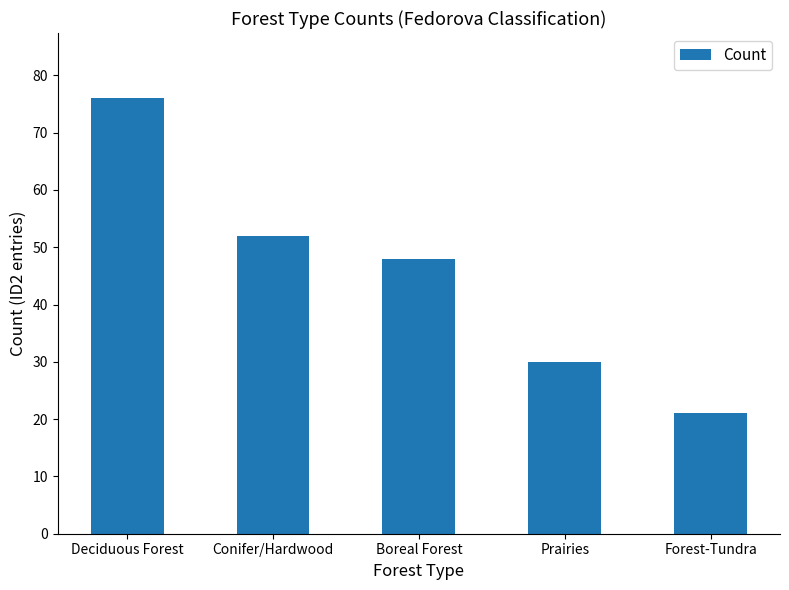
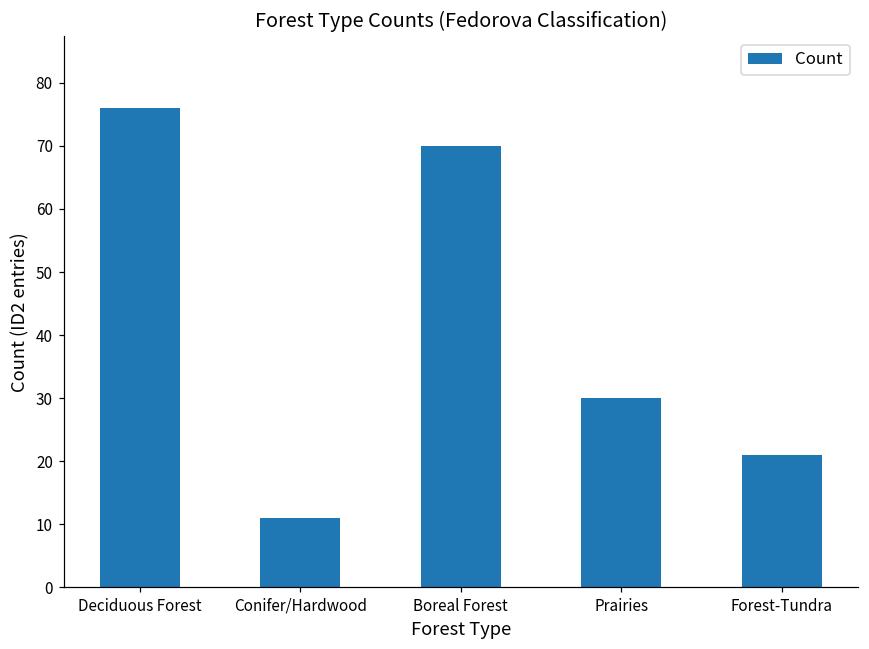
  {
    "Deciduous Forest": 76,
-   "Conifer/Hardwood": 52,
-   "Boreal Forest": 48,
+   "Conifer/Hardwood": 11,
+   "Boreal Forest": 70,
    "Prairies": 30,
    "Forest-Tundra": 21
  }
